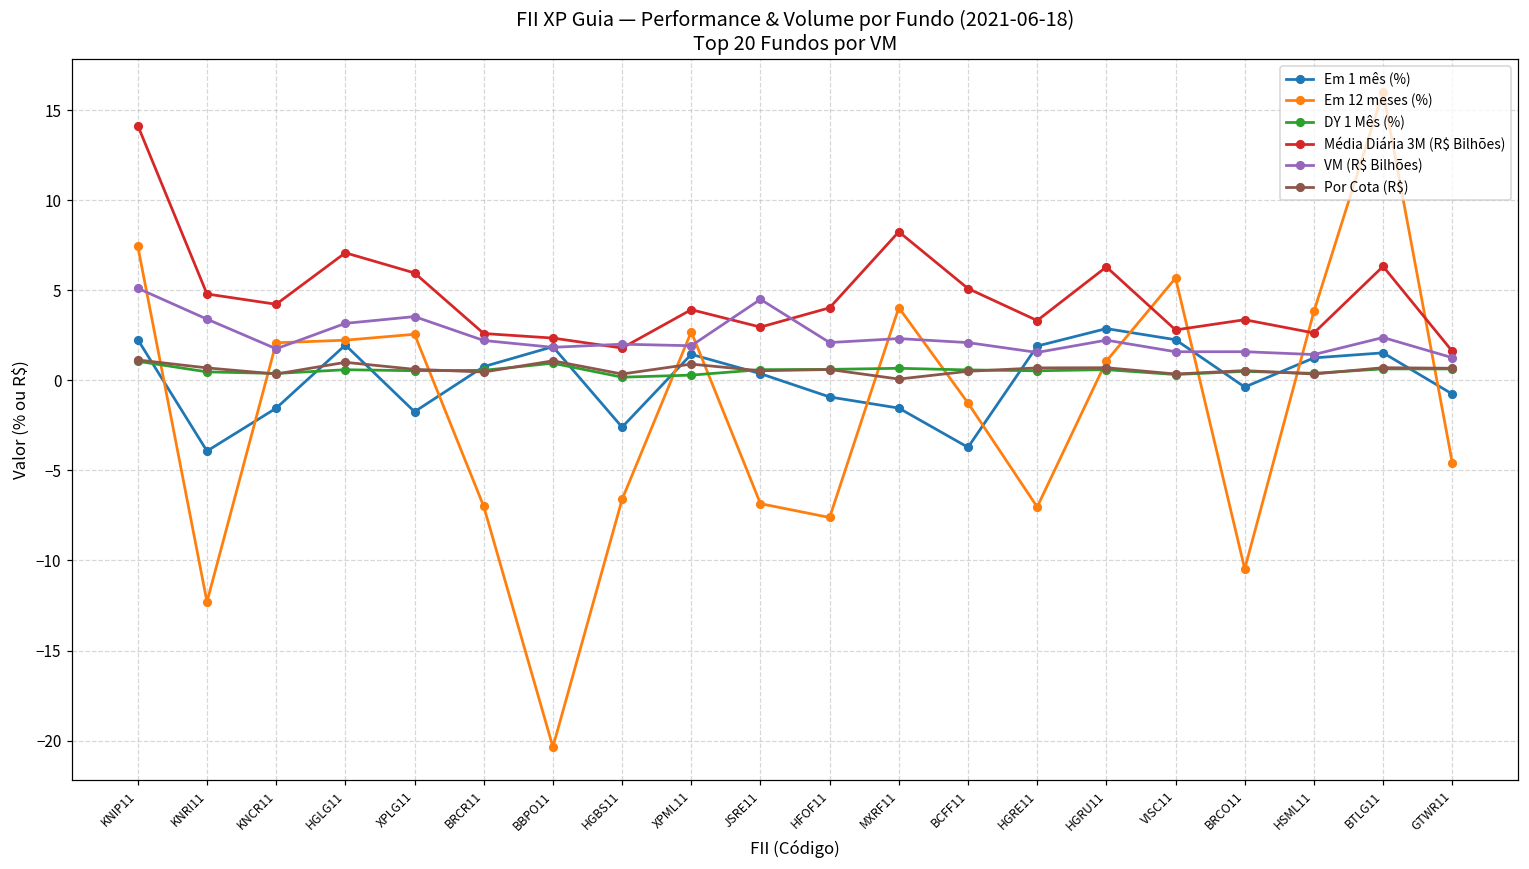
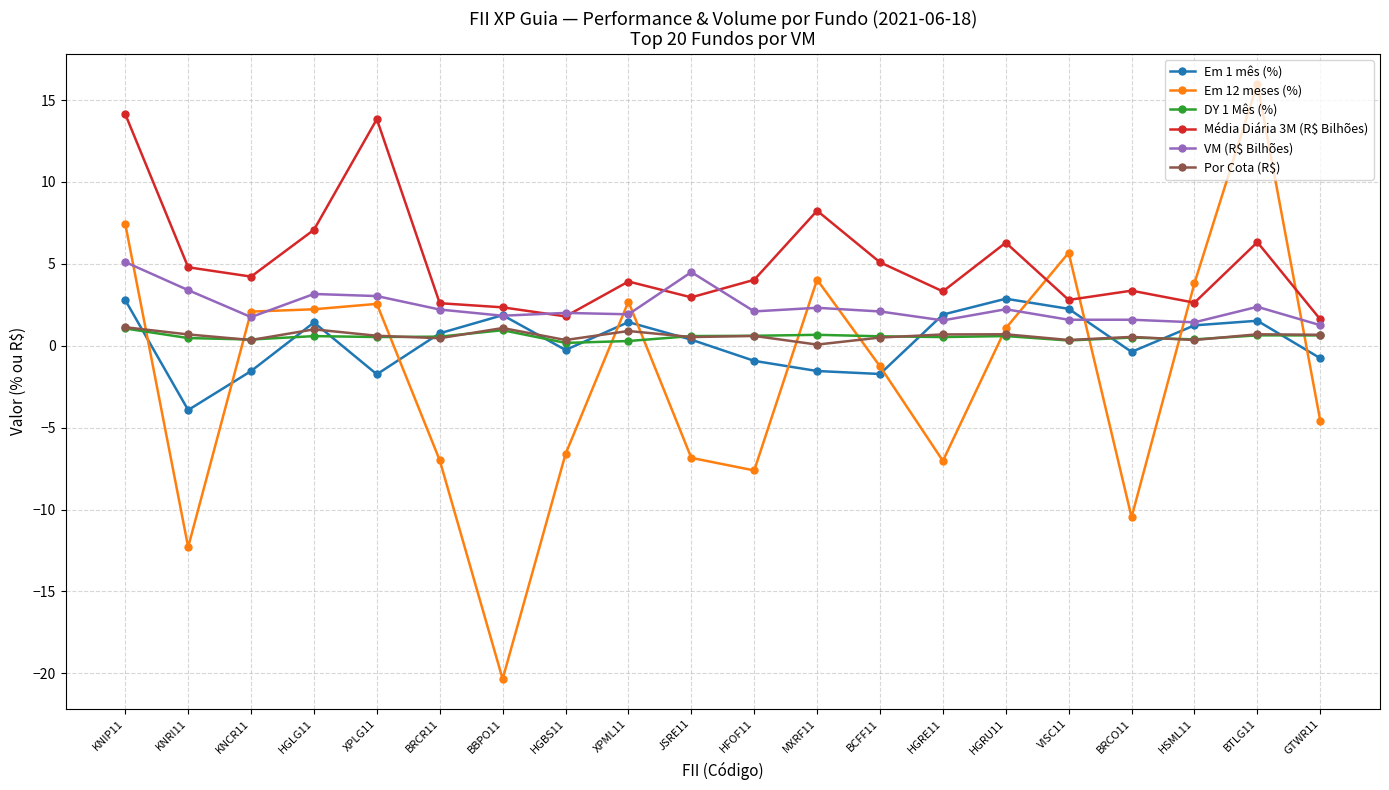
  {
    "Em 1 mês (%)": {
-     "KNIP11": 2.3,
+     "KNIP11": 2.8,
      "KNRI11": -3.9,
      "KNCR11": -1.5,
-     "HGLG11": 2.0,
+     "HGLG11": 1.4,
      "XPLG11": -1.7,
      "BRCR11": 0.8,
-     "HGBS11": -2.6,
+     "HGBS11": -0.3,
      "XPML11": 1.4,
      "JSRE11": 0.4,
      "HFOF11": -0.9,
      "MXRF11": -1.5,
-     "BCFF11": -3.7,
+     "BCFF11": -1.7,
      "HGRE11": 1.9,
      "HGRU11": 2.9,
      "VISC11": 2.3,
      "BRCO11": -0.4,
      "HSML11": 1.2,
      "BTLG11": 1.5,
      "GTWR11": -0.8
    },
    "Em 12 meses (%)": {
      "KNIP11": 7.4,
      "KNRI11": -12.3,
      "KNCR11": 2.1,
      "HGLG11": 2.2,
      "XPLG11": 2.6,
      "BRCR11": -7.0,
      "BBPO11": -20.4,
      "HGBS11": -6.6,
      "XPML11": 2.7,
      "JSRE11": -6.8,
      "HFOF11": -7.6,
      "MXRF11": 4.0,
      "BCFF11": -1.3,
      "HGRE11": -7.0,
      "HGRU11": 1.1,
      "VISC11": 5.7,
      "BRCO11": -10.5,
      "HSML11": 3.8,
      "GTWR11": -4.6
    },
    "DY 1 Mês (%)": {
      "KNRI11": 0.5,
      "HGLG11": 0.6,
      "HGBS11": 0.2,
      "XPML11": 0.3,
      "MXRF11": 0.7,
      "HGRE11": 0.5
    },
    "Média Diária 3M (R$ Bilhões)": {
      "KNIP11": 14.1,
      "KNRI11": 4.8,
      "KNCR11": 4.2,
      "HGLG11": 7.1,
-     "XPLG11": 6.0,
+     "XPLG11": 13.8,
      "BRCR11": 2.6,
      "BBPO11": 2.3,
      "HGBS11": 1.8,
      "XPML11": 3.9,
      "JSRE11": 3.0,
      "HFOF11": 4.0,
      "MXRF11": 8.2,
      "BCFF11": 5.1,
      "HGRE11": 3.3,
      "HGRU11": 6.3,
      "VISC11": 2.8,
      "BRCO11": 3.4,
      "HSML11": 2.6,
      "BTLG11": 6.3,
      "GTWR11": 1.6
    },
    "VM (R$ Bilhões)": {
      "KNIP11": 5.1,
      "KNRI11": 3.4,
      "KNCR11": 1.7,
      "HGLG11": 3.2,
-     "XPLG11": 3.5,
+     "XPLG11": 3.0,
      "BRCR11": 2.2,
      "HGBS11": 2.0,
      "XPML11": 1.9,
      "JSRE11": 4.5,
      "HFOF11": 2.1,
      "MXRF11": 2.3,
      "BCFF11": 2.1,
      "HGRE11": 1.5,
      "HGRU11": 2.2,
      "VISC11": 1.6,
      "BRCO11": 1.6,
      "HSML11": 1.4,
      "BTLG11": 2.4,
      "GTWR11": 1.3
    },
    "Por Cota (R$)": {
      "KNRI11": 0.7,
      "HGLG11": 1.0,
      "HGBS11": 0.4,
      "XPML11": 0.9,
      "MXRF11": 0.1,
      "HGRE11": 0.7
    }
  }
